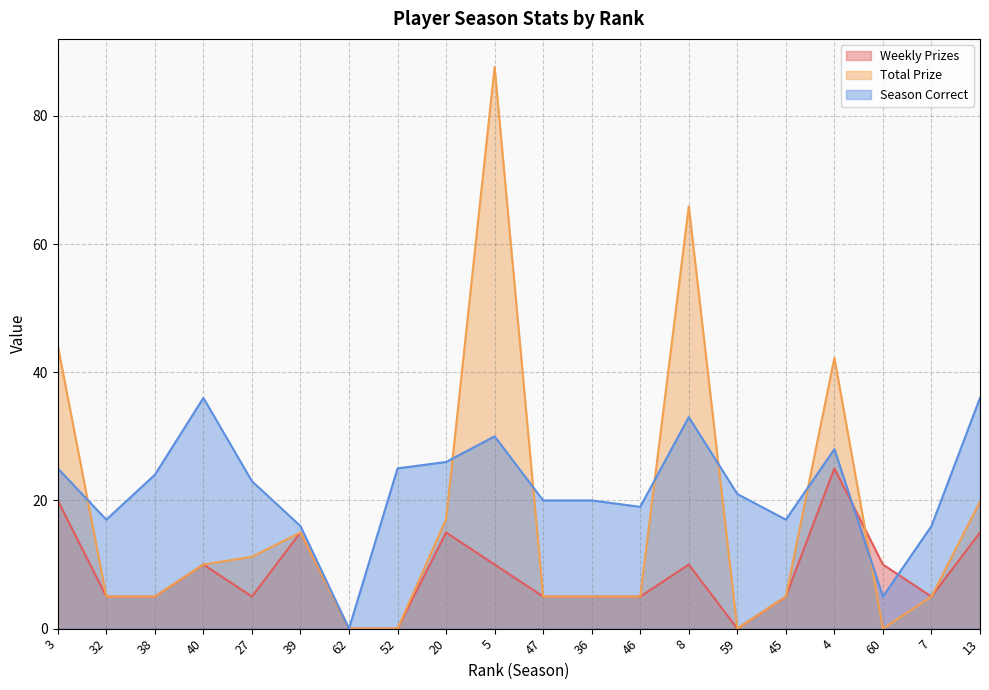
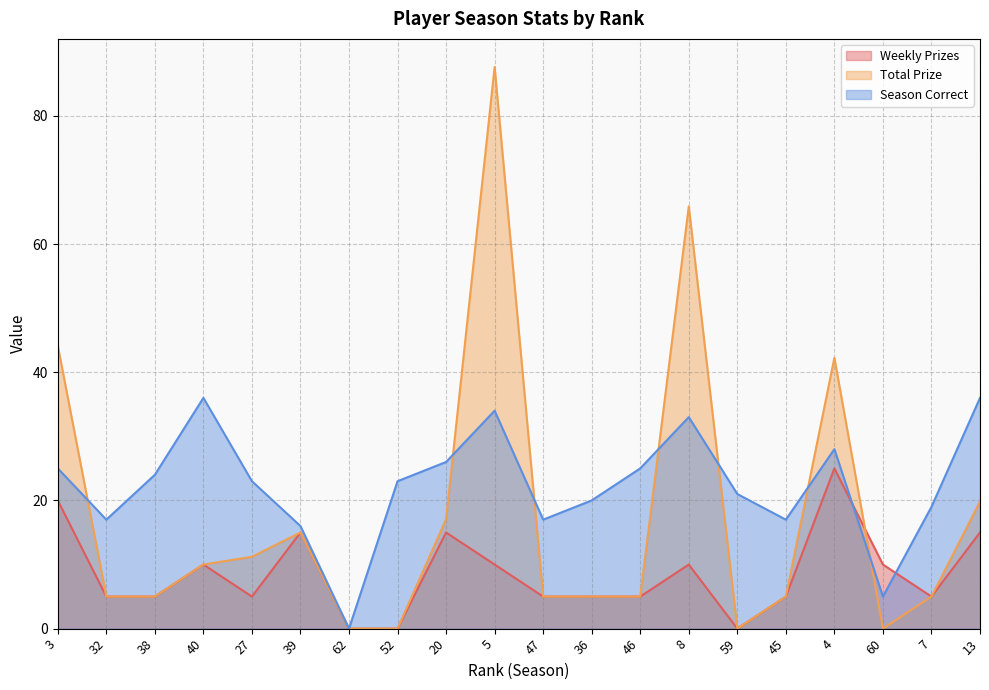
  {
    "Season Correct": {
      "3": 25,
      "32": 17,
      "38": 24,
      "40": 36,
      "27": 23,
      "39": 16,
-     "52": 25,
+     "52": 23,
      "20": 26,
-     "5": 30,
-     "47": 20,
+     "5": 34,
+     "47": 17,
      "36": 20,
-     "46": 19,
+     "46": 25,
      "8": 33,
      "59": 21,
      "45": 17,
      "4": 28,
      "60": 5,
-     "7": 16,
+     "7": 19,
      "13": 36
    }
  }
